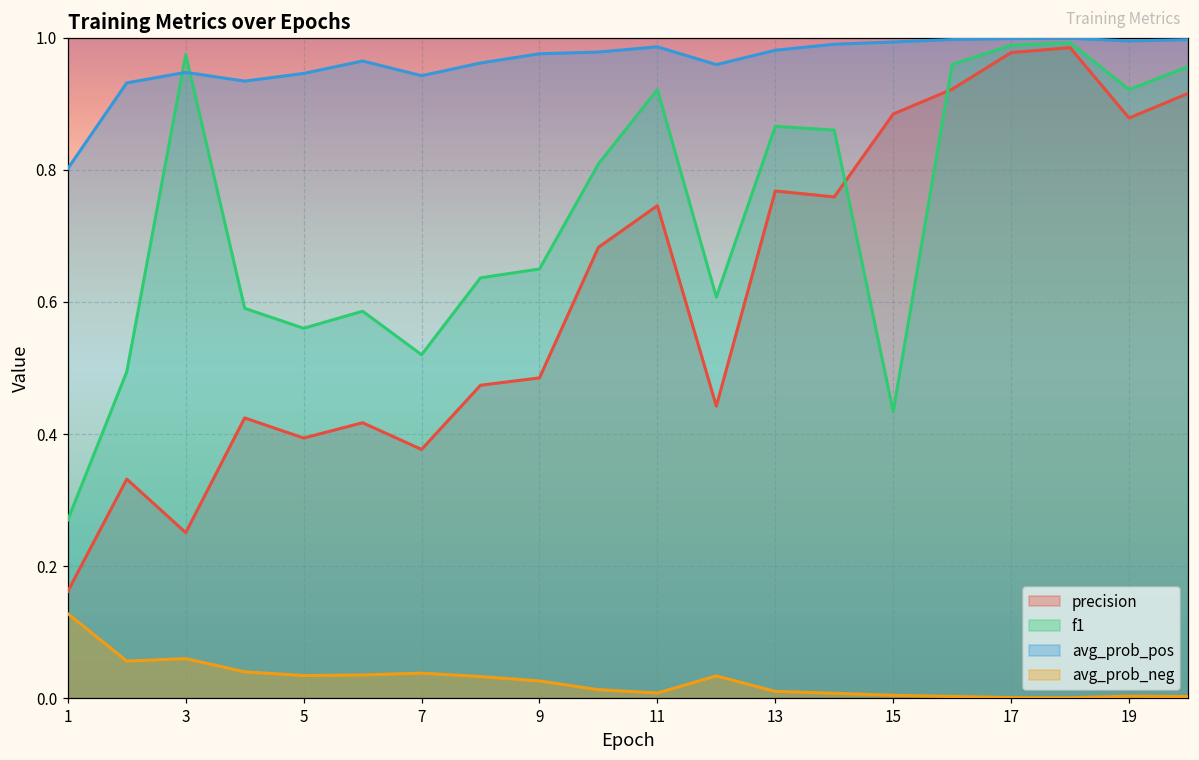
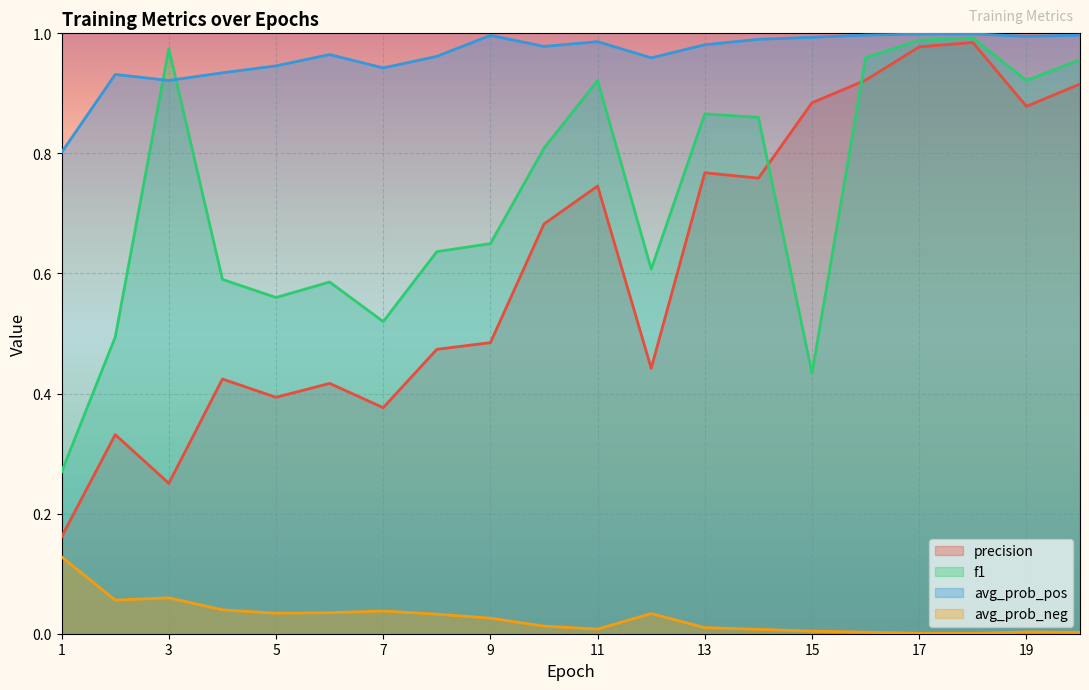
  {
    "f1": {
      "1": 0.27,
      "3": 0.97,
      "5": 0.56,
      "7": 0.52,
      "9": 0.65,
      "11": 0.92,
      "13": 0.87,
      "15": 0.43,
      "17": 0.99,
      "19": 0.92
    },
    "avg_prob_pos": {
      "1": 0.80,
-     "3": 0.95,
+     "3": 0.92,
      "5": 0.95,
      "7": 0.94,
-     "9": 0.98,
+     "9": 1.00,
      "11": 0.99,
      "13": 0.98,
      "15": 0.99,
      "17": 1.00,
      "19": 1.00
    }
  }
